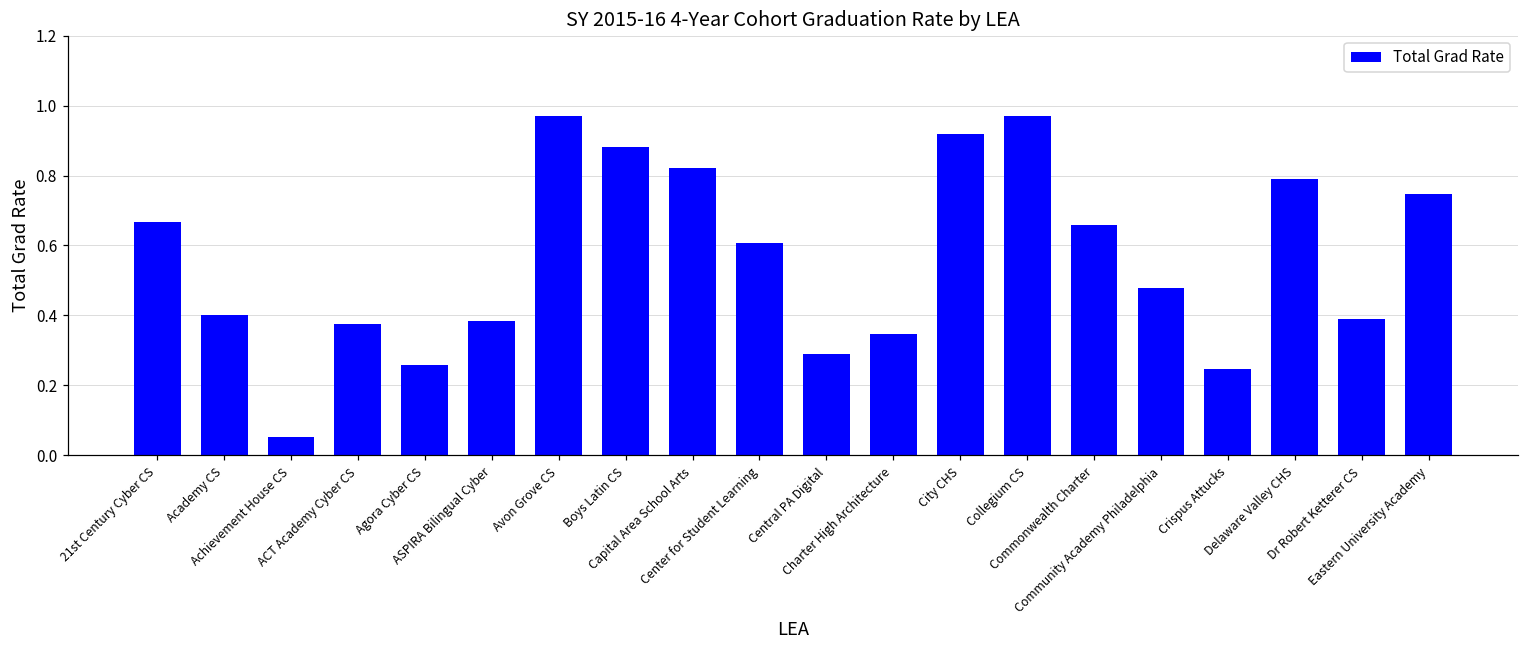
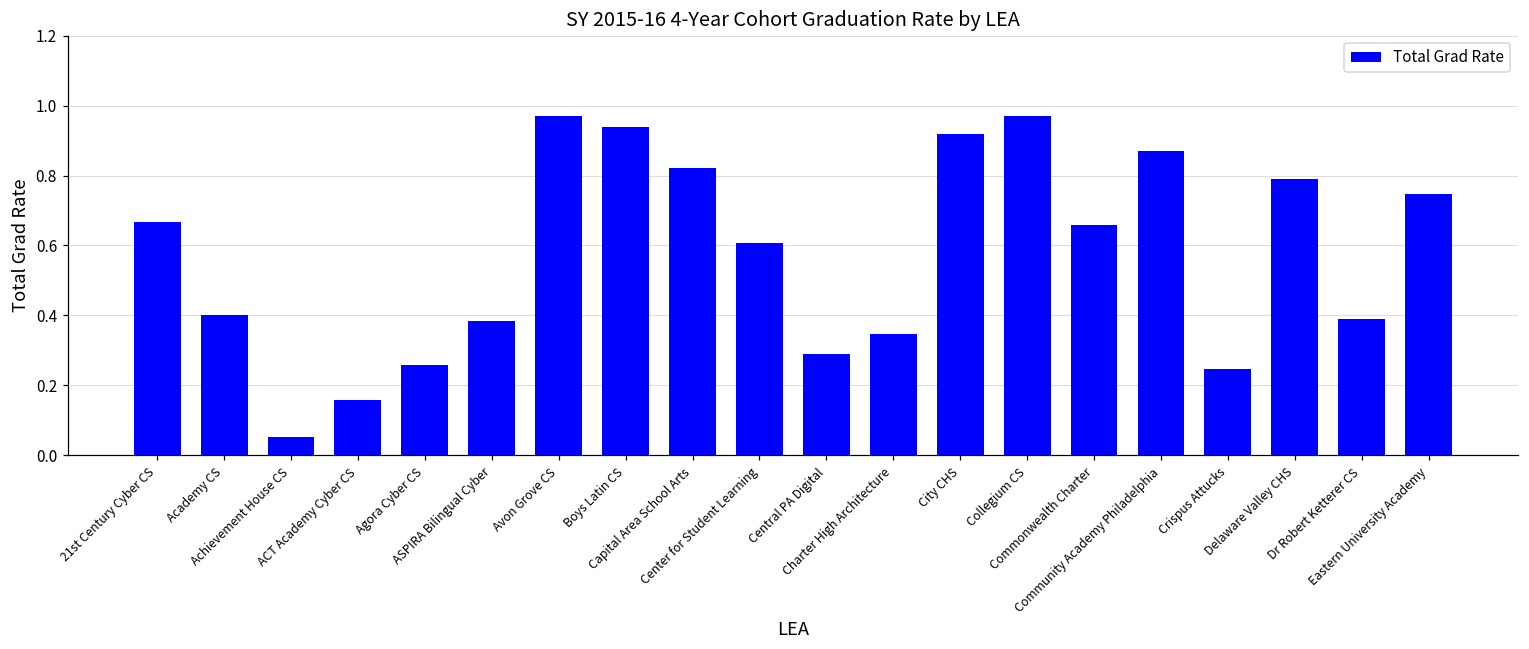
  {
    "21st Century Cyber CS": 0.67,
    "Academy CS": 0.40,
    "Achievement House CS": 0.05,
-   "ACT Academy Cyber CS": 0.38,
+   "ACT Academy Cyber CS": 0.16,
    "Agora Cyber CS": 0.26,
    "ASPIRA Bilingual Cyber": 0.38,
    "Avon Grove CS": 0.97,
-   "Boys Latin CS": 0.88,
+   "Boys Latin CS": 0.94,
    "Capital Area School Arts": 0.82,
    "Center for Student Learning": 0.61,
    "Central PA Digital": 0.29,
    "Charter High Architecture": 0.35,
    "City CHS": 0.92,
    "Collegium CS": 0.97,
    "Commonwealth Charter": 0.66,
-   "Community Academy Philadelphia": 0.48,
+   "Community Academy Philadelphia": 0.87,
    "Crispus Attucks": 0.25,
    "Delaware Valley CHS": 0.79,
    "Dr Robert Ketterer CS": 0.39,
    "Eastern University Academy": 0.75
  }
